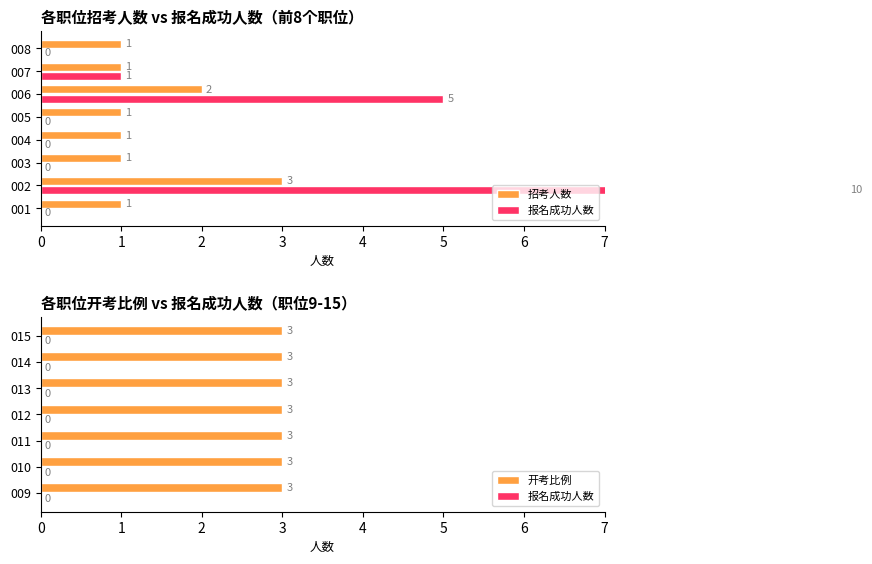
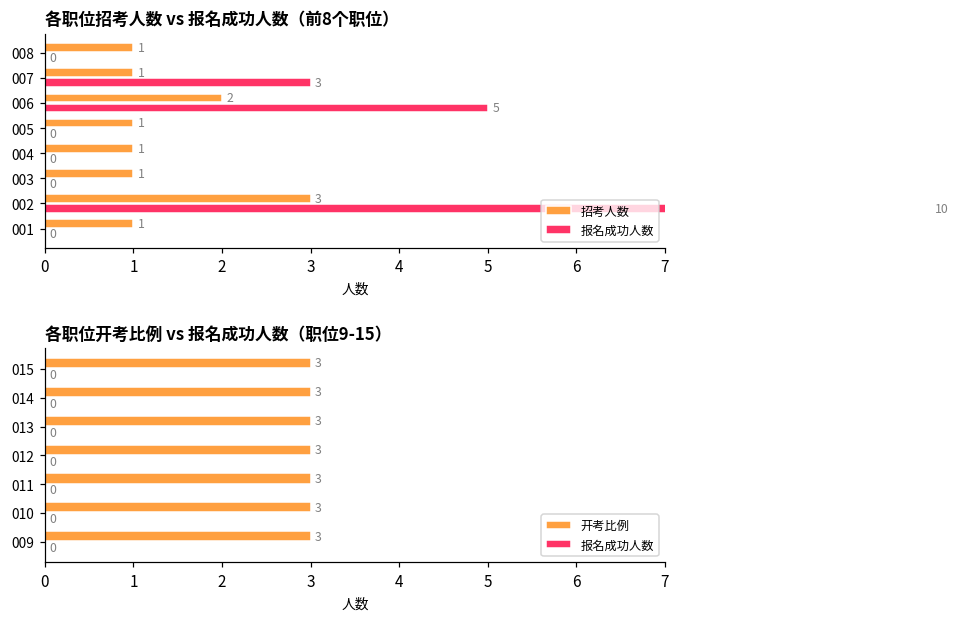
  {
    "各职位招考人数 vs 报名成功人数（前8个职位）": {
      "招考人数": {
        "008": 1,
        "007": 1,
        "006": 2,
        "005": 1,
        "004": 1,
        "003": 1,
        "002": 3,
        "001": 1
      },
      "报名成功人数": {
        "008": 0,
-       "007": 1,
+       "007": 3,
        "006": 5,
        "005": 0,
        "004": 0,
        "003": 0,
        "001": 0
      }
    },
    "各职位开考比例 vs 报名成功人数（职位9-15）": {
      "开考比例": {
        "015": 3,
        "014": 3,
        "013": 3,
        "012": 3,
        "011": 3,
        "010": 3,
        "009": 3
      },
      "报名成功人数": {
        "015": 0,
        "014": 0,
        "013": 0,
        "012": 0,
        "011": 0,
        "010": 0,
        "009": 0
      }
    }
  }
